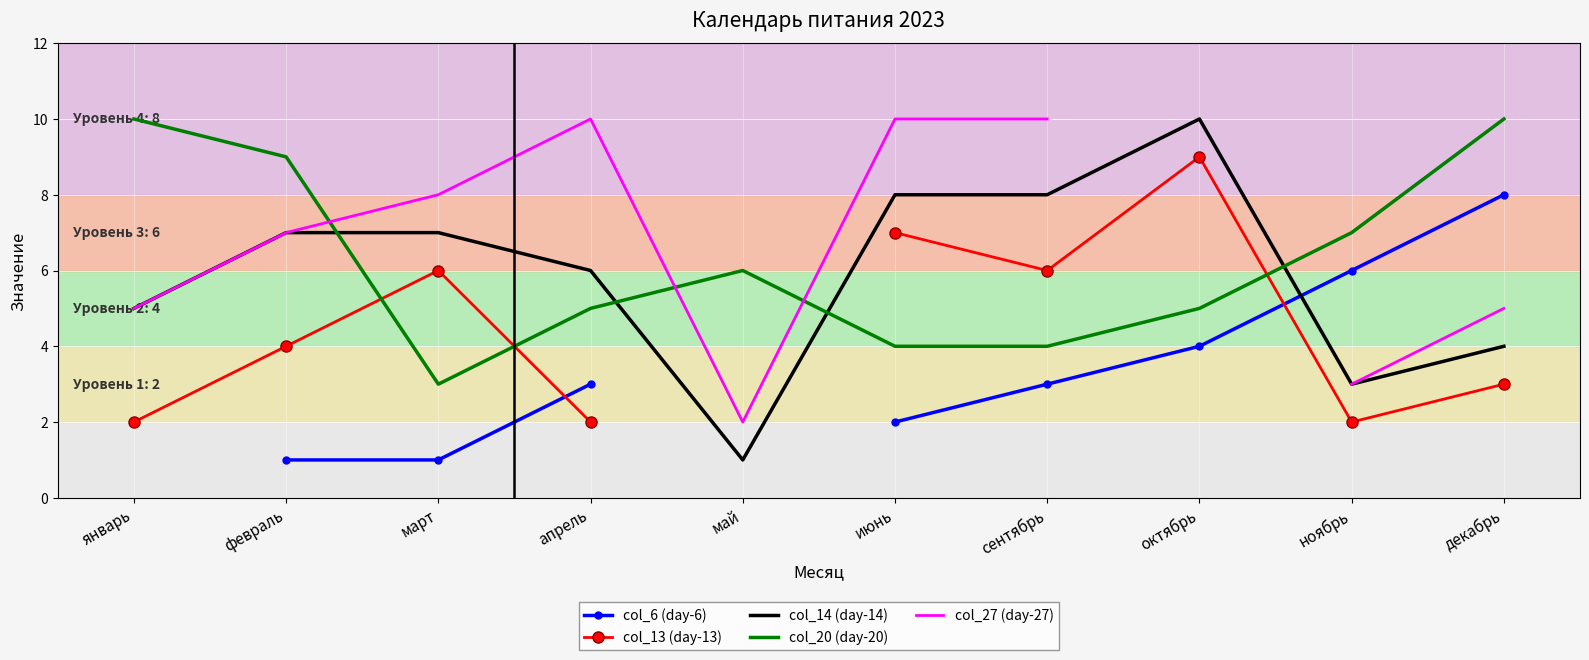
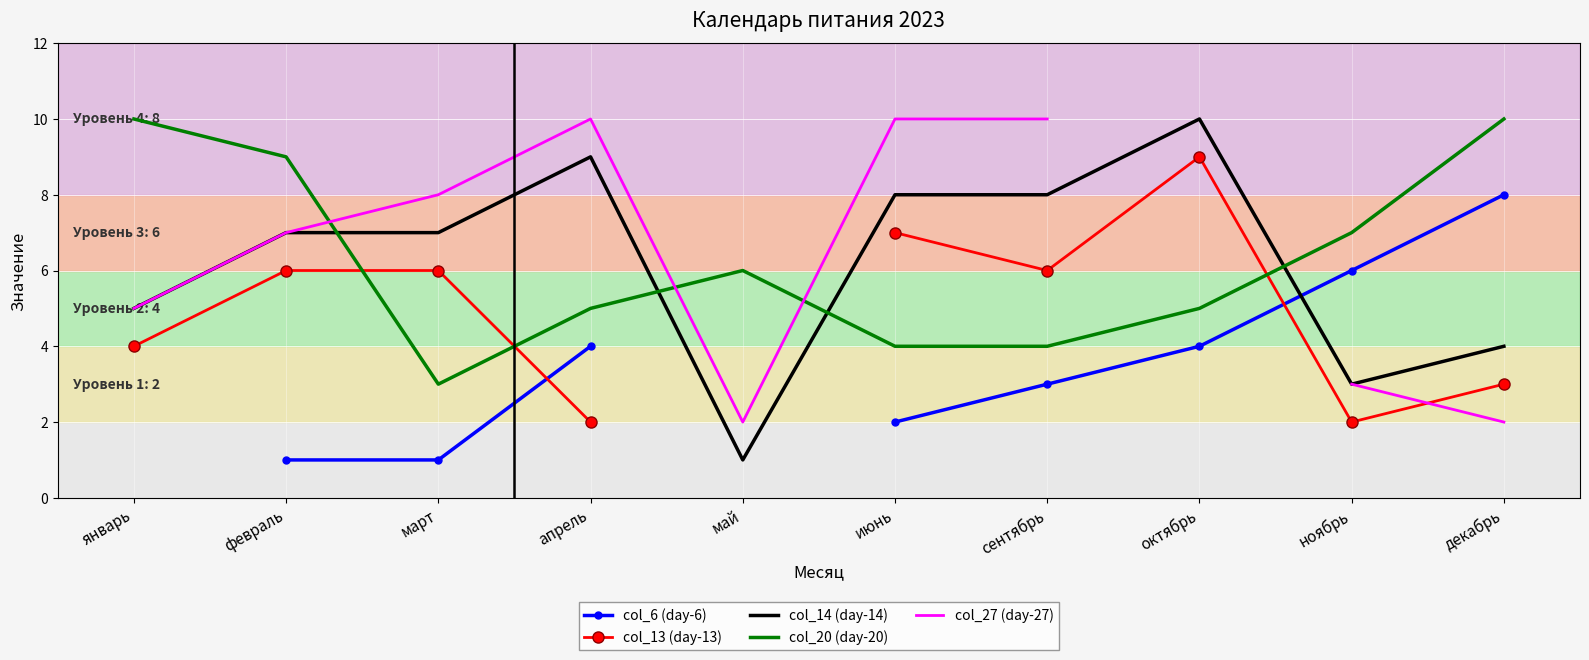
  {
    "col_6 (day-6)": {
      "февраль": 1,
      "март": 1,
-     "апрель": 3,
+     "апрель": 4,
      "июнь": 2,
      "сентябрь": 3,
      "октябрь": 4,
      "ноябрь": 6,
      "декабрь": 8
    },
    "col_13 (day-13)": {
-     "январь": 2,
-     "февраль": 4,
+     "январь": 4,
+     "февраль": 6,
      "март": 6,
      "апрель": 2,
      "июнь": 7,
      "сентябрь": 6,
      "октябрь": 9,
      "ноябрь": 2,
      "декабрь": 3
    },
    "col_14 (day-14)": {
      "март": 7,
-     "апрель": 6,
+     "апрель": 9,
      "май": 1,
      "июнь": 8,
      "сентябрь": 8,
      "октябрь": 10,
      "декабрь": 4
    },
    "col_20 (day-20)": {
      "февраль": 9,
      "март": 3,
      "апрель": 5,
      "май": 6,
      "июнь": 4,
      "сентябрь": 4,
      "октябрь": 5,
      "ноябрь": 7,
      "декабрь": 10
    },
    "col_27 (day-27)": {
      "март": 8,
      "апрель": 10,
      "май": 2,
      "июнь": 10,
      "сентябрь": 10,
-     "декабрь": 5
+     "декабрь": 2
    }
  }
